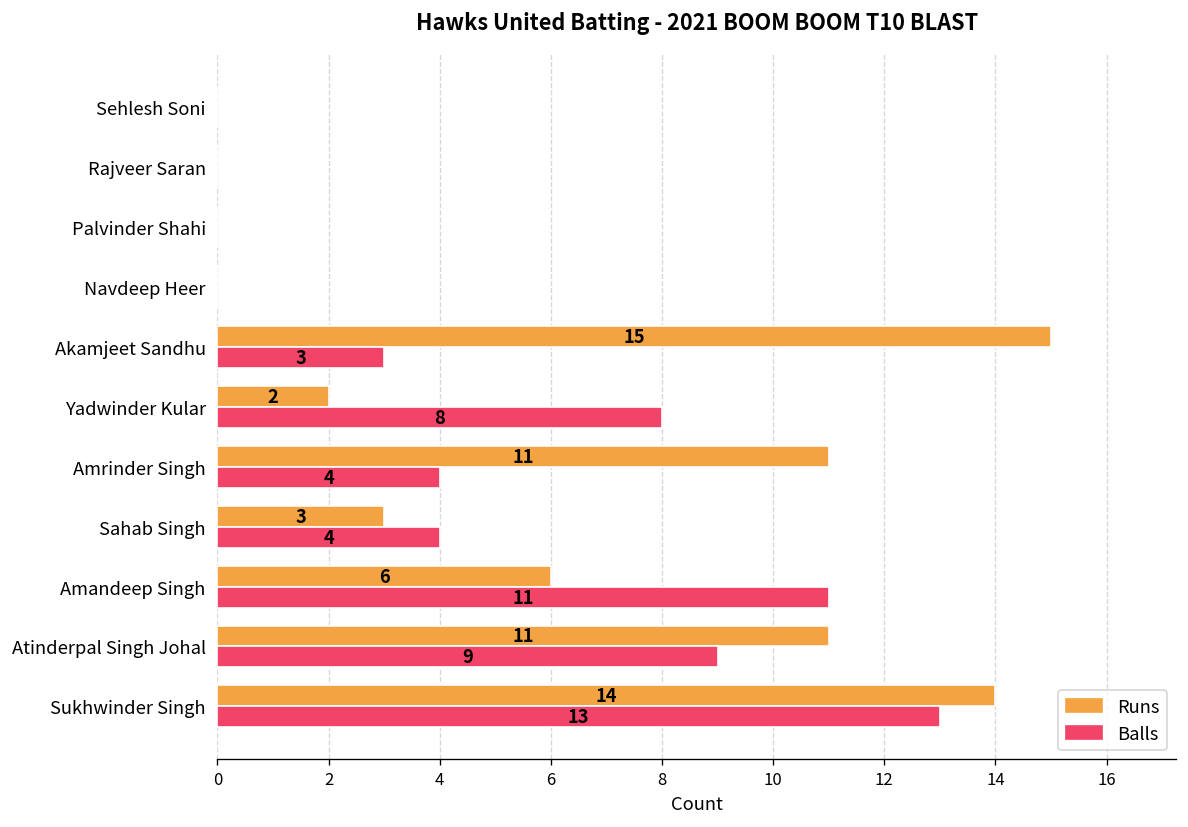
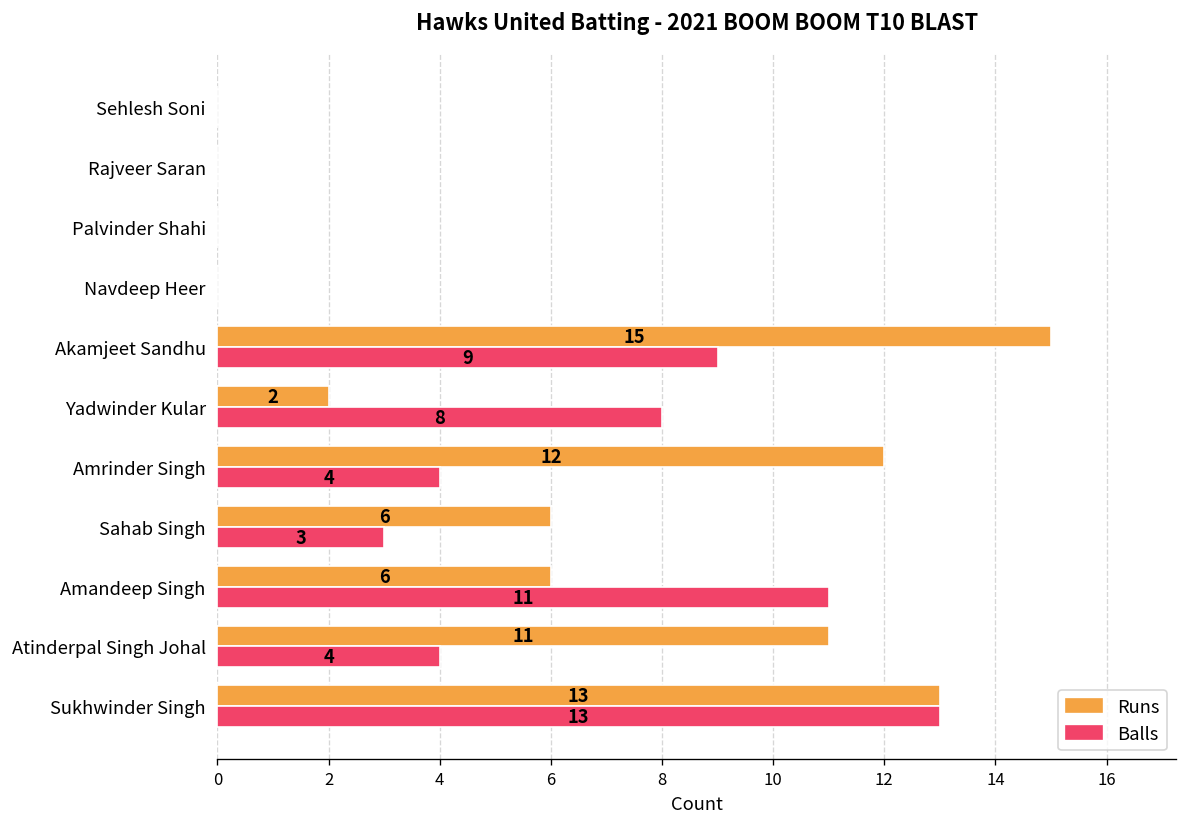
  {
    "Runs": {
      "Akamjeet Sandhu": 15,
      "Yadwinder Kular": 2,
-     "Amrinder Singh": 11,
-     "Sahab Singh": 3,
+     "Amrinder Singh": 12,
+     "Sahab Singh": 6,
      "Amandeep Singh": 6,
      "Atinderpal Singh Johal": 11,
-     "Sukhwinder Singh": 14
+     "Sukhwinder Singh": 13
    },
    "Balls": {
-     "Akamjeet Sandhu": 3,
+     "Akamjeet Sandhu": 9,
      "Yadwinder Kular": 8,
      "Amrinder Singh": 4,
-     "Sahab Singh": 4,
+     "Sahab Singh": 3,
      "Amandeep Singh": 11,
-     "Atinderpal Singh Johal": 9,
+     "Atinderpal Singh Johal": 4,
      "Sukhwinder Singh": 13
    }
  }
